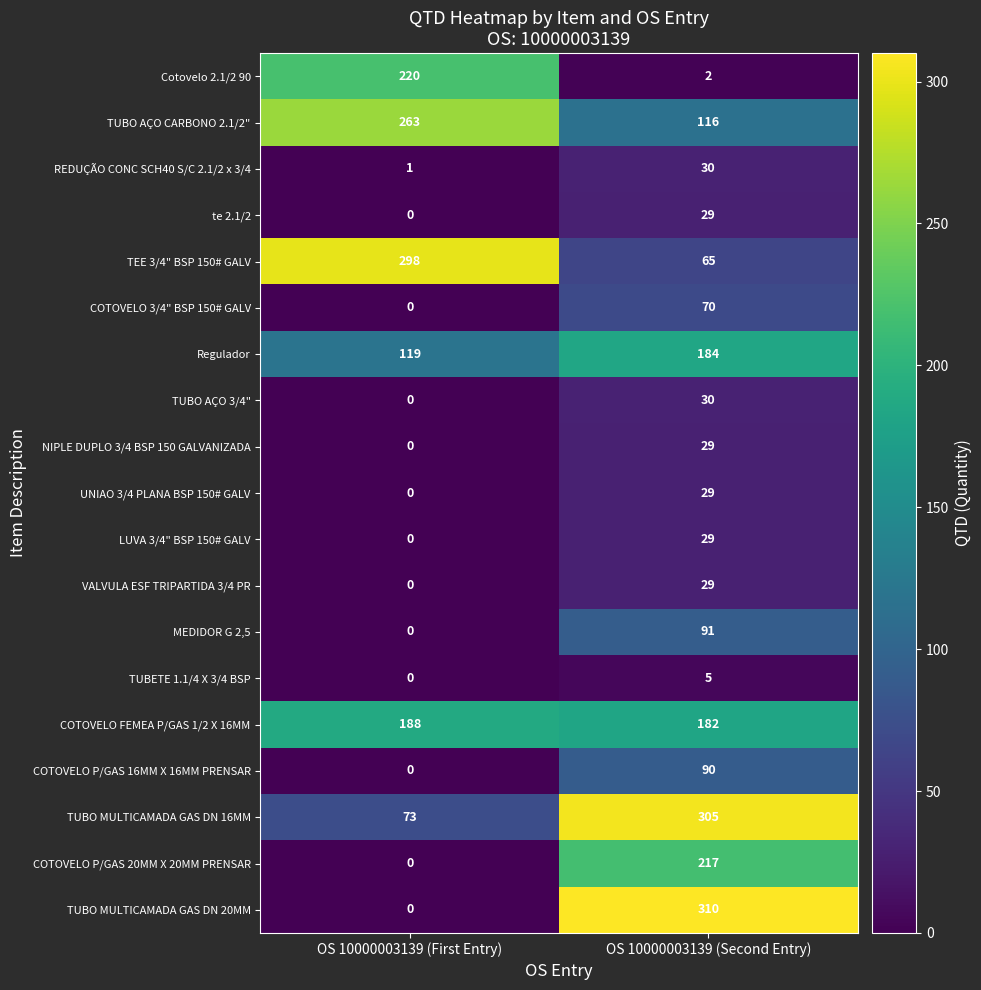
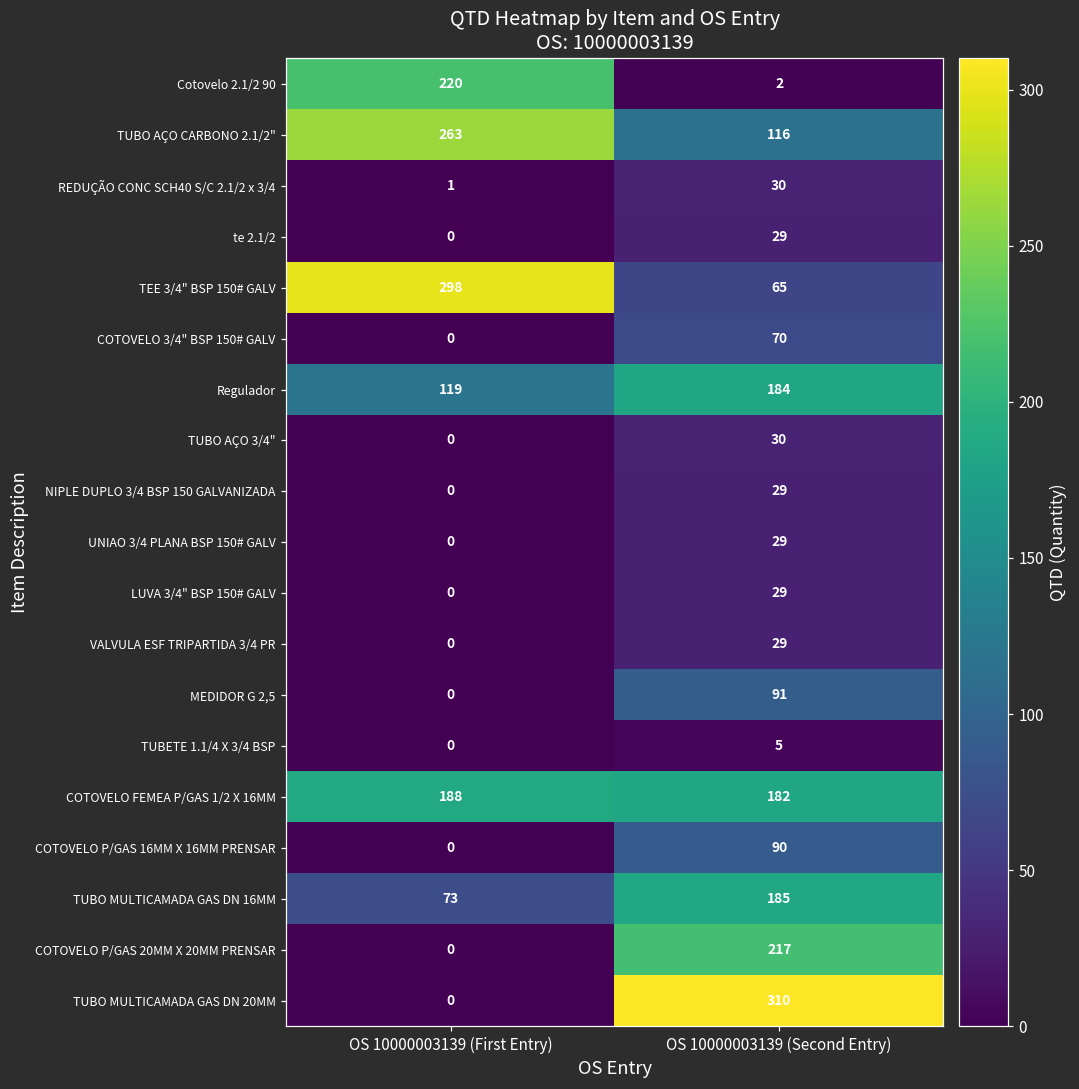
  {
    "Cotovelo 2.1/2 90": {
      "OS 10000003139 (First Entry)": 220,
      "OS 10000003139 (Second Entry)": 2
    },
    "TUBO AÇO CARBONO 2.1/2\"": {
      "OS 10000003139 (First Entry)": 263,
      "OS 10000003139 (Second Entry)": 116
    },
    "REDUÇÃO CONC SCH40 S/C 2.1/2 x 3/4": {
      "OS 10000003139 (First Entry)": 1,
      "OS 10000003139 (Second Entry)": 30
    },
    "te 2.1/2": {
      "OS 10000003139 (First Entry)": 0,
      "OS 10000003139 (Second Entry)": 29
    },
    "TEE 3/4\" BSP 150# GALV": {
      "OS 10000003139 (First Entry)": 298,
      "OS 10000003139 (Second Entry)": 65
    },
    "COTOVELO 3/4\" BSP 150# GALV": {
      "OS 10000003139 (First Entry)": 0,
      "OS 10000003139 (Second Entry)": 70
    },
    "Regulador": {
      "OS 10000003139 (First Entry)": 119,
      "OS 10000003139 (Second Entry)": 184
    },
    "TUBO AÇO 3/4\"": {
      "OS 10000003139 (First Entry)": 0,
      "OS 10000003139 (Second Entry)": 30
    },
    "NIPLE DUPLO 3/4 BSP 150 GALVANIZADA": {
      "OS 10000003139 (First Entry)": 0,
      "OS 10000003139 (Second Entry)": 29
    },
    "UNIAO 3/4 PLANA BSP 150# GALV": {
      "OS 10000003139 (First Entry)": 0,
      "OS 10000003139 (Second Entry)": 29
    },
    "LUVA 3/4\" BSP 150# GALV": {
      "OS 10000003139 (First Entry)": 0,
      "OS 10000003139 (Second Entry)": 29
    },
    "VALVULA ESF TRIPARTIDA 3/4 PR": {
      "OS 10000003139 (First Entry)": 0,
      "OS 10000003139 (Second Entry)": 29
    },
    "MEDIDOR G 2,5": {
      "OS 10000003139 (First Entry)": 0,
      "OS 10000003139 (Second Entry)": 91
    },
    "TUBETE 1.1/4 X 3/4 BSP": {
      "OS 10000003139 (First Entry)": 0,
      "OS 10000003139 (Second Entry)": 5
    },
    "COTOVELO FEMEA P/GAS 1/2 X 16MM": {
      "OS 10000003139 (First Entry)": 188,
      "OS 10000003139 (Second Entry)": 182
    },
    "COTOVELO P/GAS 16MM X 16MM PRENSAR": {
      "OS 10000003139 (First Entry)": 0,
      "OS 10000003139 (Second Entry)": 90
    },
    "TUBO MULTICAMADA GAS DN 16MM": {
      "OS 10000003139 (First Entry)": 73,
-     "OS 10000003139 (Second Entry)": 305
+     "OS 10000003139 (Second Entry)": 185
    },
    "COTOVELO P/GAS 20MM X 20MM PRENSAR": {
      "OS 10000003139 (First Entry)": 0,
      "OS 10000003139 (Second Entry)": 217
    },
    "TUBO MULTICAMADA GAS DN 20MM": {
      "OS 10000003139 (First Entry)": 0,
      "OS 10000003139 (Second Entry)": 310
    }
  }
